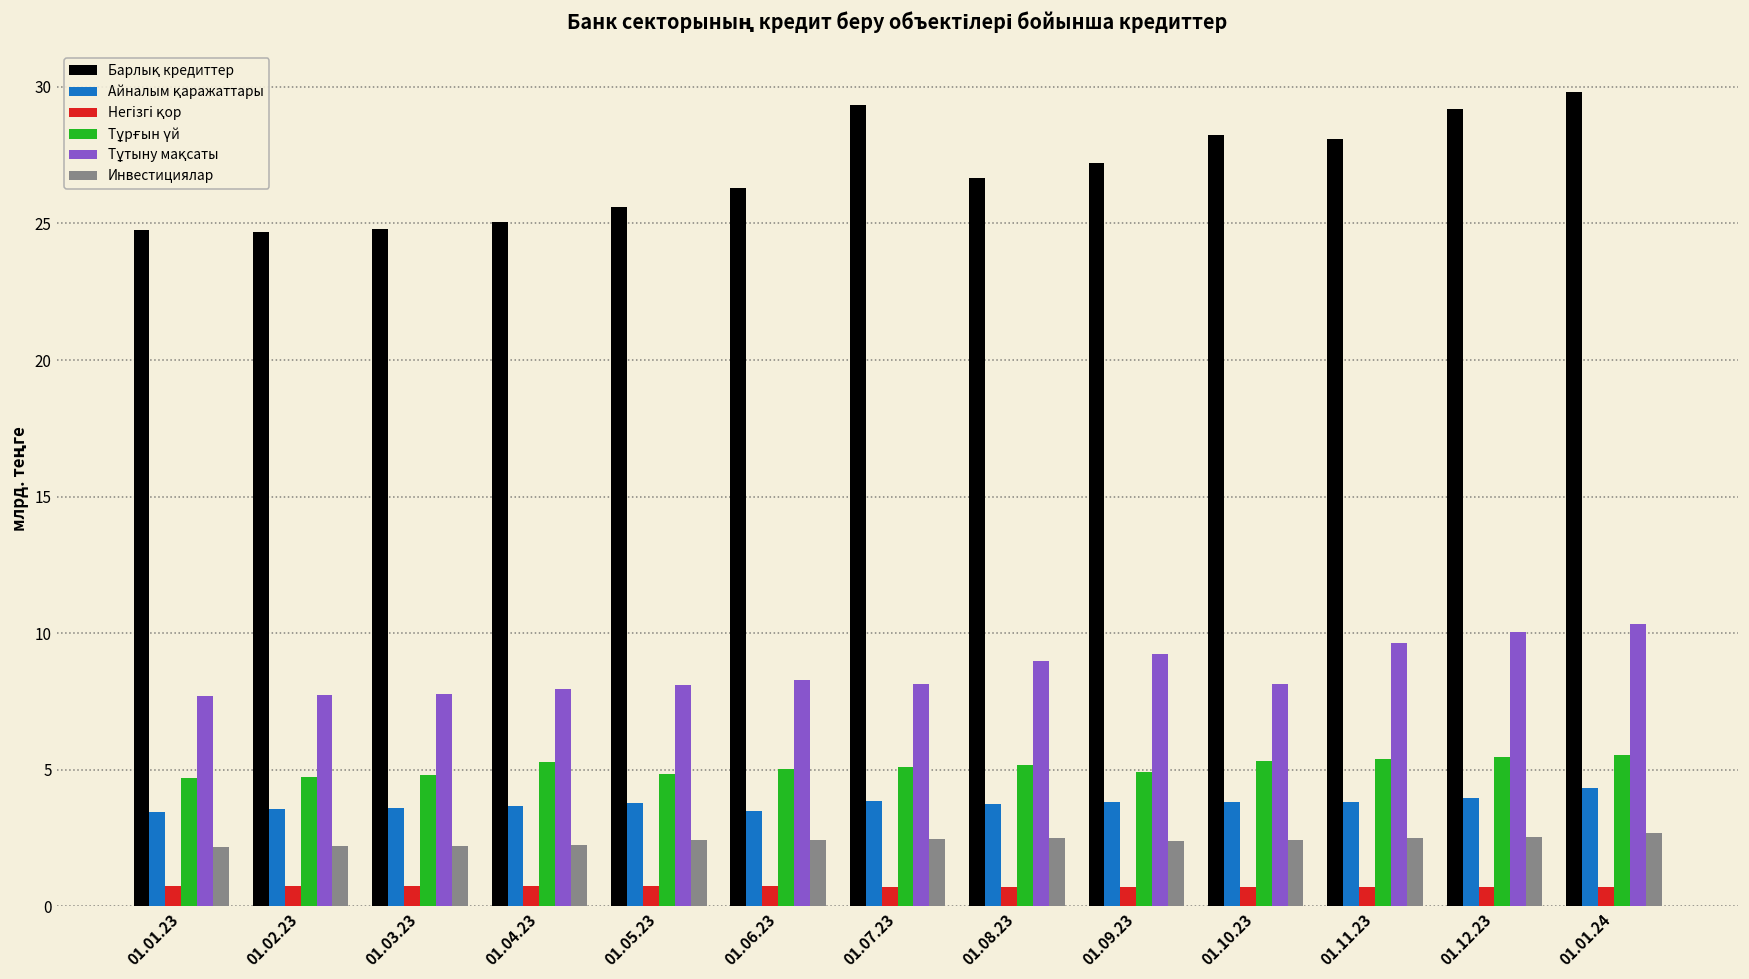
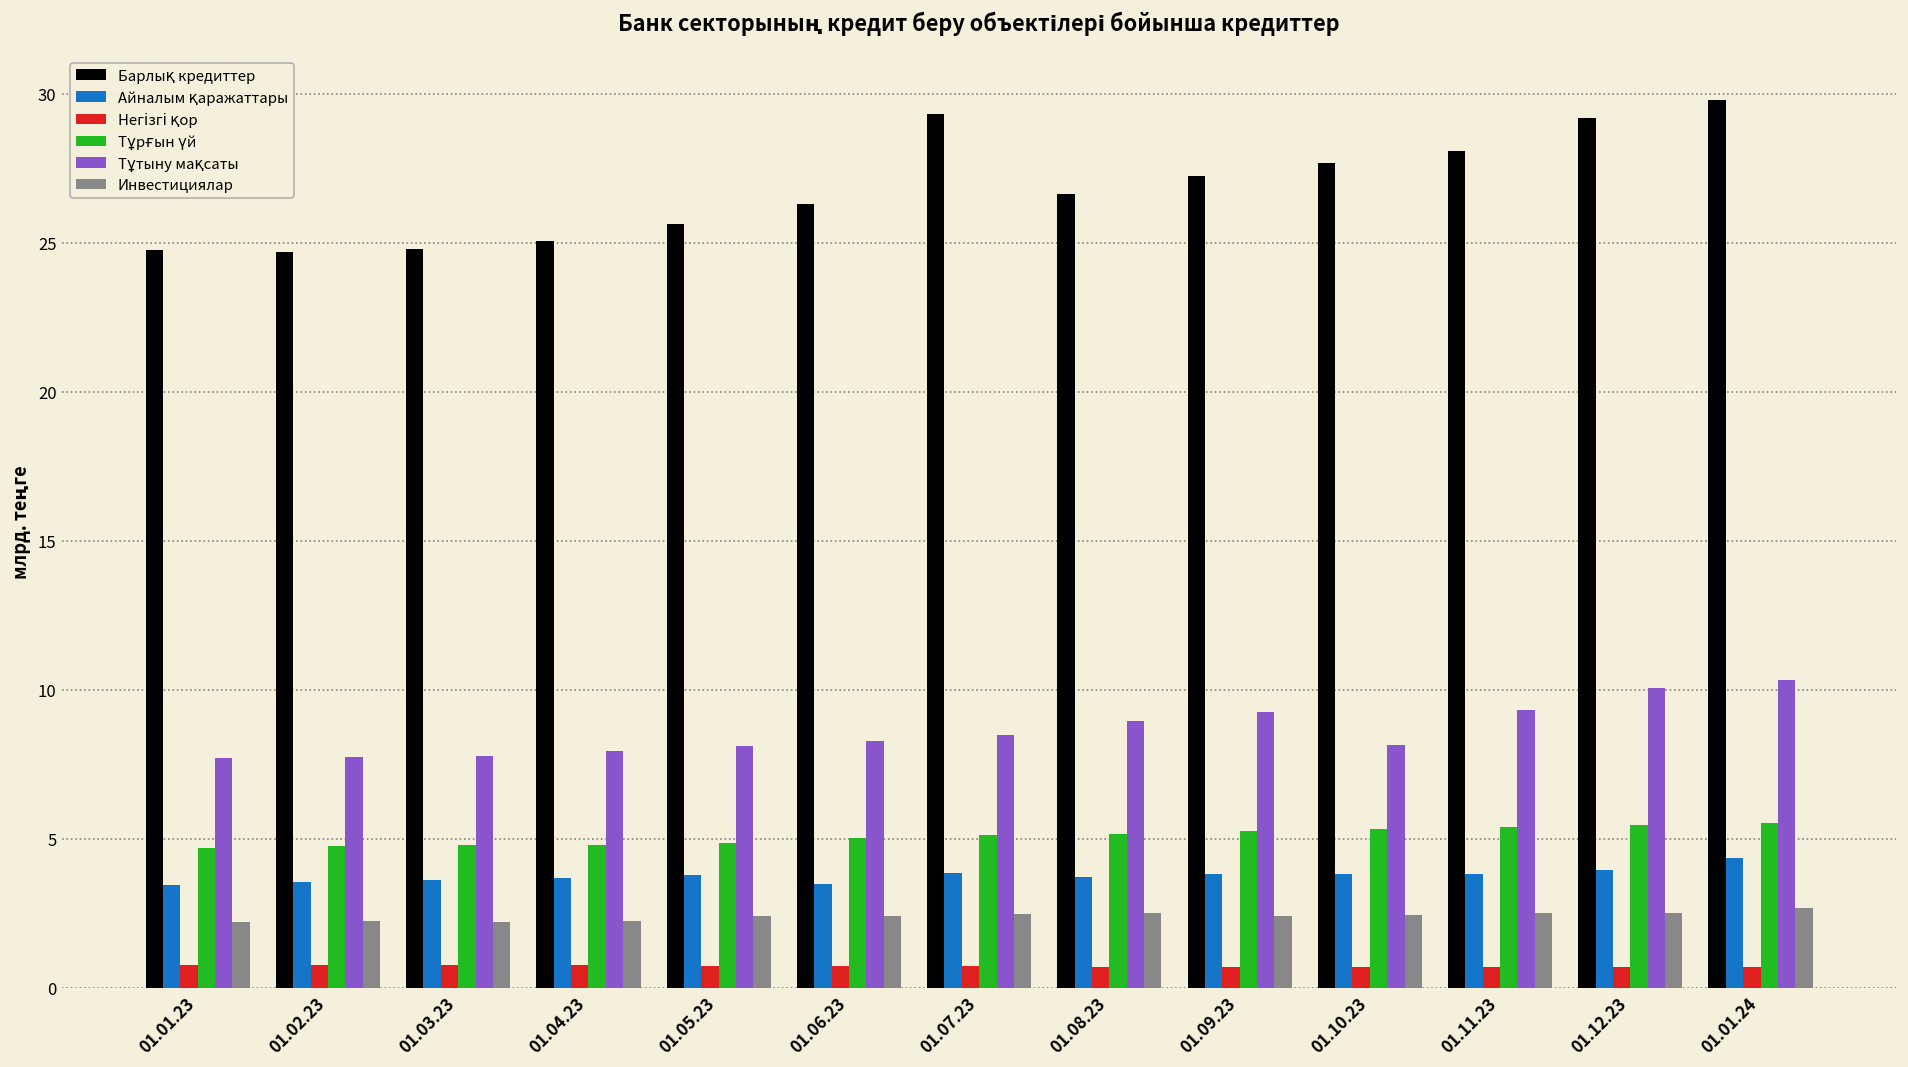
  {
    "Барлық кредиттер": {
      "01.01.23": 24.8,
      "01.02.23": 24.7,
      "01.03.23": 24.8,
      "01.04.23": 25.1,
      "01.05.23": 25.6,
      "01.06.23": 26.3,
      "01.07.23": 29.3,
      "01.08.23": 26.7,
      "01.09.23": 27.2,
-     "01.10.23": 28.2,
+     "01.10.23": 27.7,
      "01.11.23": 28.1,
      "01.12.23": 29.2,
      "01.01.24": 29.8
    },
    "Айналым қаражаттары": {
      "01.01.23": 3.4,
      "01.02.23": 3.6,
      "01.03.23": 3.6,
      "01.04.23": 3.7,
      "01.05.23": 3.8,
      "01.06.23": 3.5,
      "01.07.23": 3.9,
      "01.08.23": 3.7,
      "01.09.23": 3.8,
      "01.10.23": 3.8,
      "01.11.23": 3.8,
      "01.12.23": 4.0,
      "01.01.24": 4.4
    },
    "Негізгі қор": {
      "01.01.23": 0.8,
      "01.02.23": 0.8,
      "01.03.23": 0.8,
      "01.04.23": 0.8,
      "01.05.23": 0.7,
      "01.06.23": 0.7,
      "01.07.23": 0.7,
      "01.08.23": 0.7,
      "01.09.23": 0.7,
      "01.10.23": 0.7,
      "01.11.23": 0.7,
      "01.12.23": 0.7,
      "01.01.24": 0.7
    },
    "Тұрғын үй": {
      "01.01.23": 4.7,
      "01.02.23": 4.8,
      "01.03.23": 4.8,
-     "01.04.23": 5.3,
+     "01.04.23": 4.8,
      "01.05.23": 4.9,
      "01.06.23": 5.0,
      "01.07.23": 5.1,
      "01.08.23": 5.2,
-     "01.09.23": 4.9,
+     "01.09.23": 5.3,
      "01.10.23": 5.3,
      "01.11.23": 5.4,
      "01.12.23": 5.5,
      "01.01.24": 5.5
    },
    "Тұтыну мақсаты": {
      "01.01.23": 7.7,
      "01.02.23": 7.7,
      "01.03.23": 7.8,
      "01.04.23": 7.9,
      "01.05.23": 8.1,
      "01.06.23": 8.3,
-     "01.07.23": 8.1,
+     "01.07.23": 8.5,
      "01.08.23": 9.0,
      "01.09.23": 9.2,
      "01.10.23": 8.1,
-     "01.11.23": 9.7,
+     "01.11.23": 9.3,
      "01.12.23": 10.1,
      "01.01.24": 10.3
    },
    "Инвестициялар": {
      "01.01.23": 2.2,
      "01.02.23": 2.2,
      "01.03.23": 2.2,
      "01.04.23": 2.2,
      "01.05.23": 2.4,
      "01.06.23": 2.4,
      "01.07.23": 2.5,
      "01.08.23": 2.5,
      "01.09.23": 2.4,
      "01.10.23": 2.5,
      "01.11.23": 2.5,
      "01.12.23": 2.5,
      "01.01.24": 2.7
    }
  }
